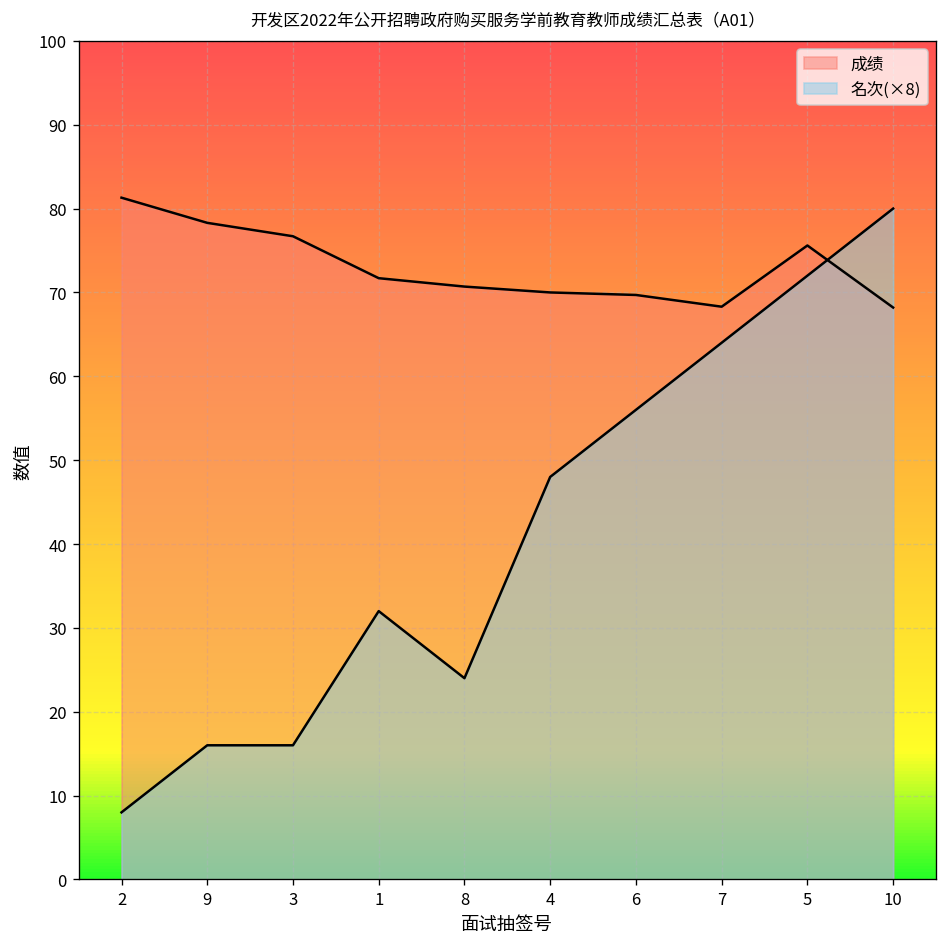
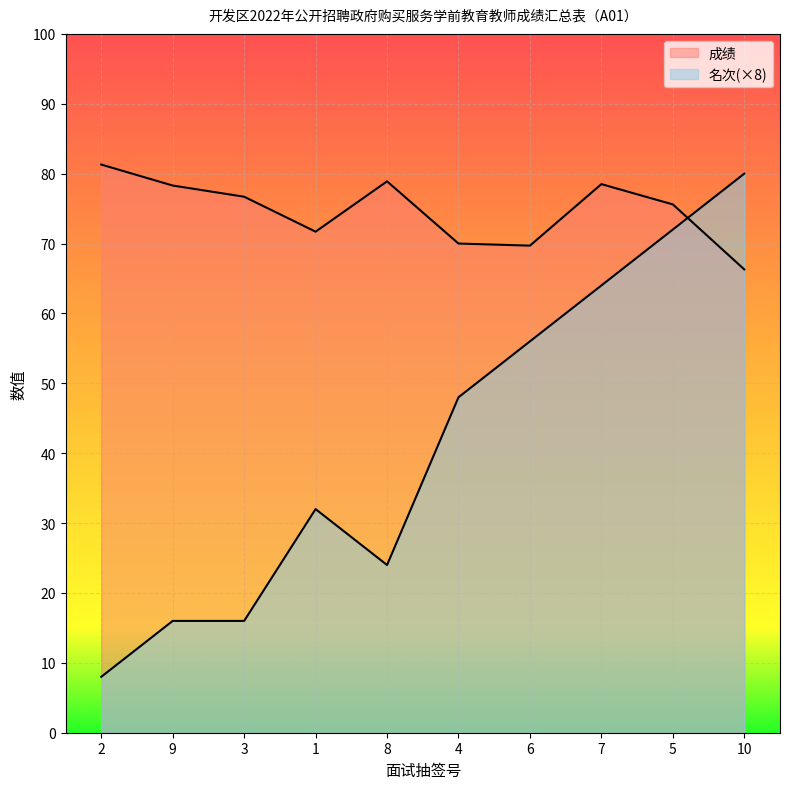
  {
    "成绩": {
      "2": 81,
      "9": 78,
      "3": 77,
      "1": 72,
-     "8": 71,
+     "8": 79,
      "4": 70,
      "6": 70,
-     "7": 68,
+     "7": 79,
      "5": 76,
-     "10": 68
+     "10": 66
    },
    "名次(×8)": {
      "2": 8,
      "9": 16,
      "3": 16,
      "1": 32,
      "8": 24,
      "4": 48,
      "6": 56,
      "7": 64,
      "5": 72,
      "10": 80
    }
  }
